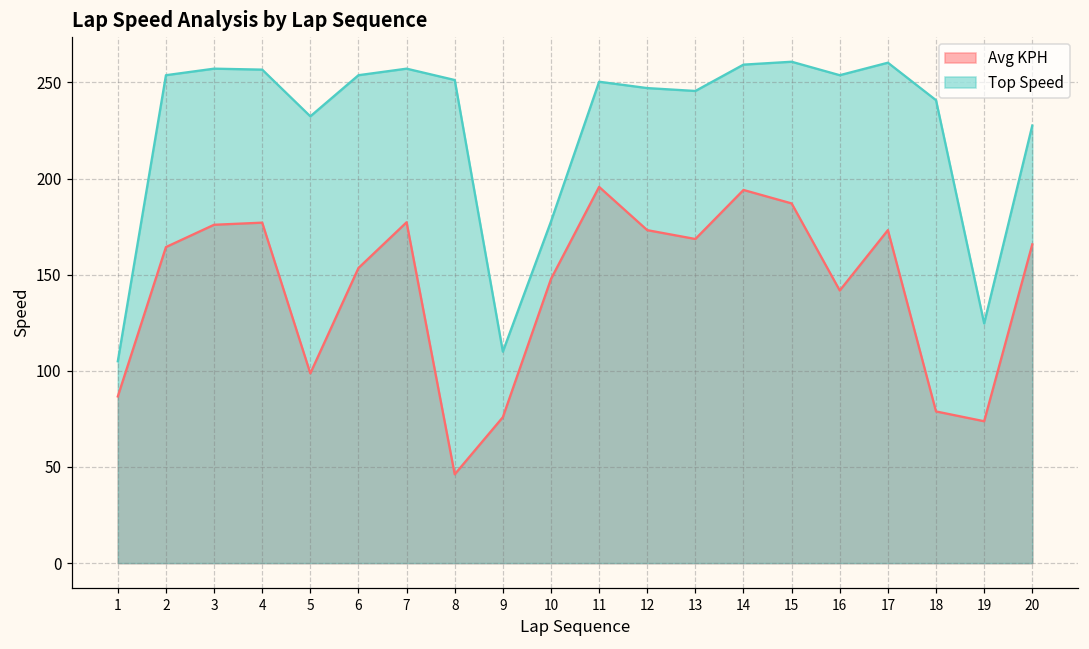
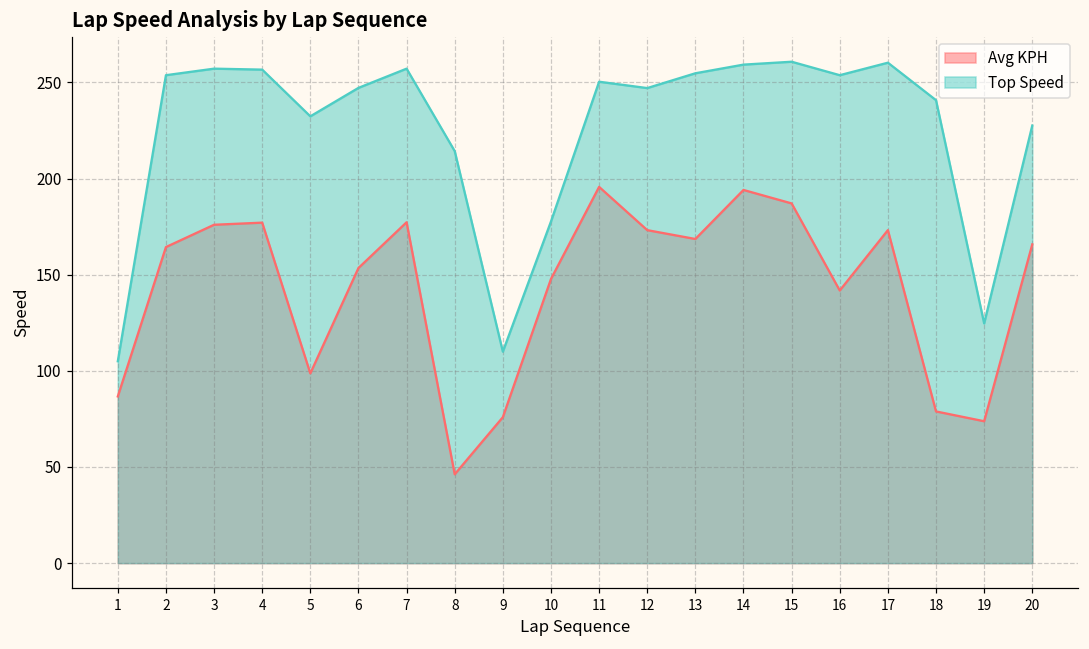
  {
    "Avg KPH": {
      "1": 87,
      "2": 164,
      "3": 176,
      "4": 177,
      "5": 99,
      "6": 154,
      "7": 177,
      "8": 46,
      "9": 76,
      "10": 148,
      "11": 196,
      "12": 173,
      "13": 169,
      "14": 194,
      "15": 187,
      "16": 142,
      "17": 173,
      "18": 79,
      "19": 74,
      "20": 166
    },
    "Top Speed": {
      "1": 105,
      "2": 254,
      "3": 257,
      "4": 257,
      "5": 232,
-     "6": 254,
+     "6": 247,
      "7": 257,
-     "8": 251,
+     "8": 214,
      "9": 110,
      "10": 178,
      "11": 250,
      "12": 247,
-     "13": 246,
+     "13": 255,
      "14": 259,
      "15": 261,
      "16": 254,
      "17": 260,
      "18": 241,
      "19": 125,
      "20": 228
    }
  }
